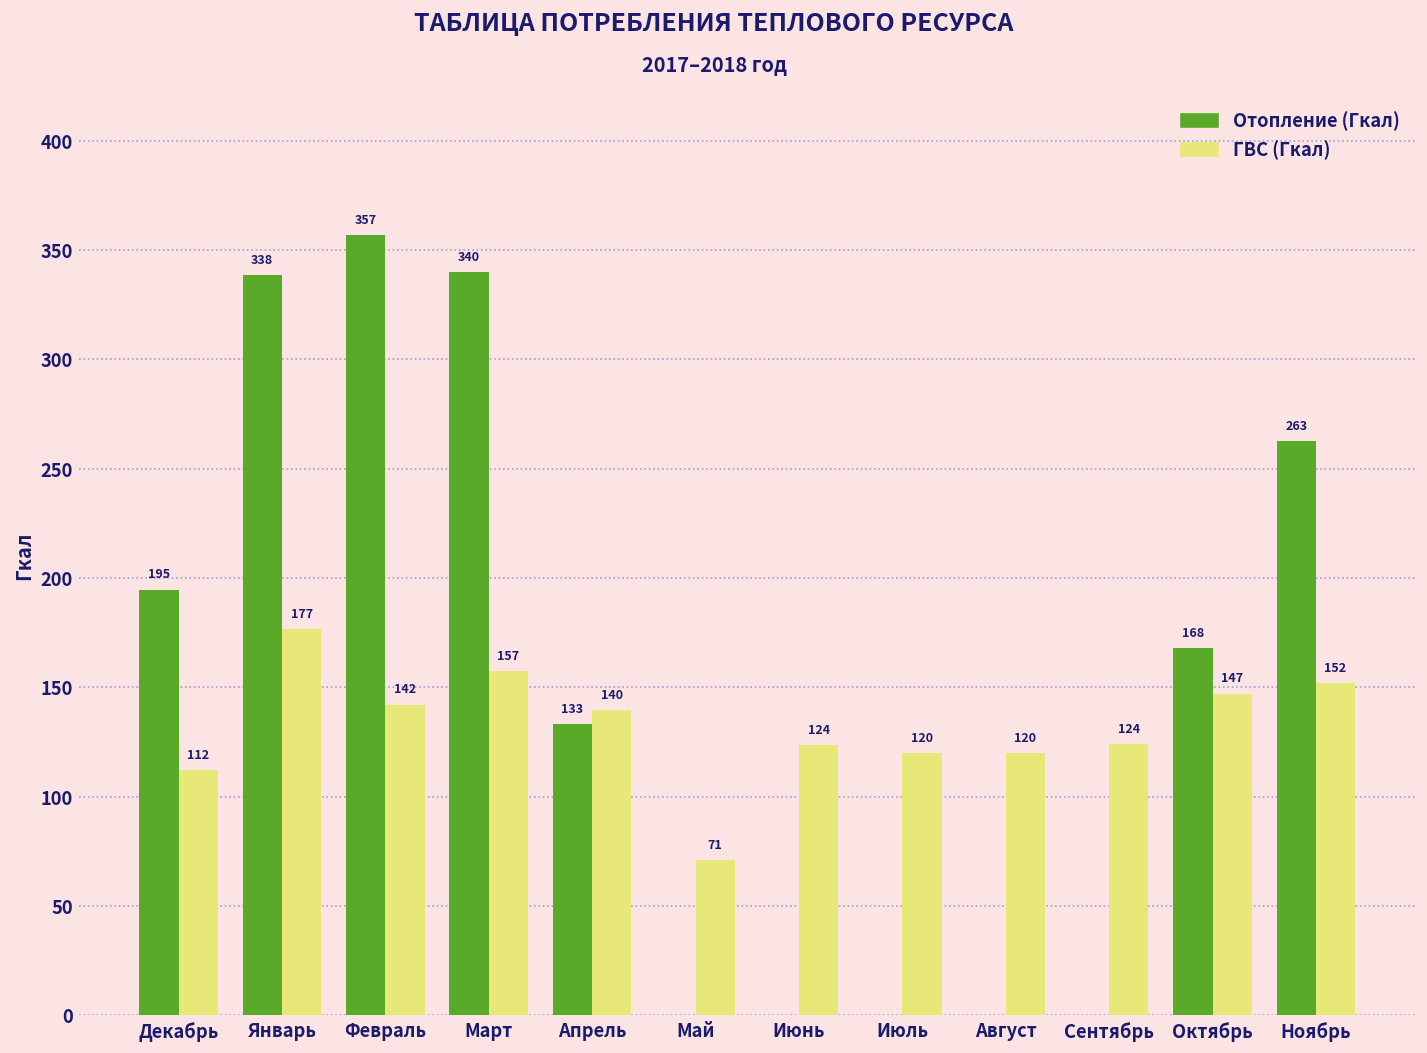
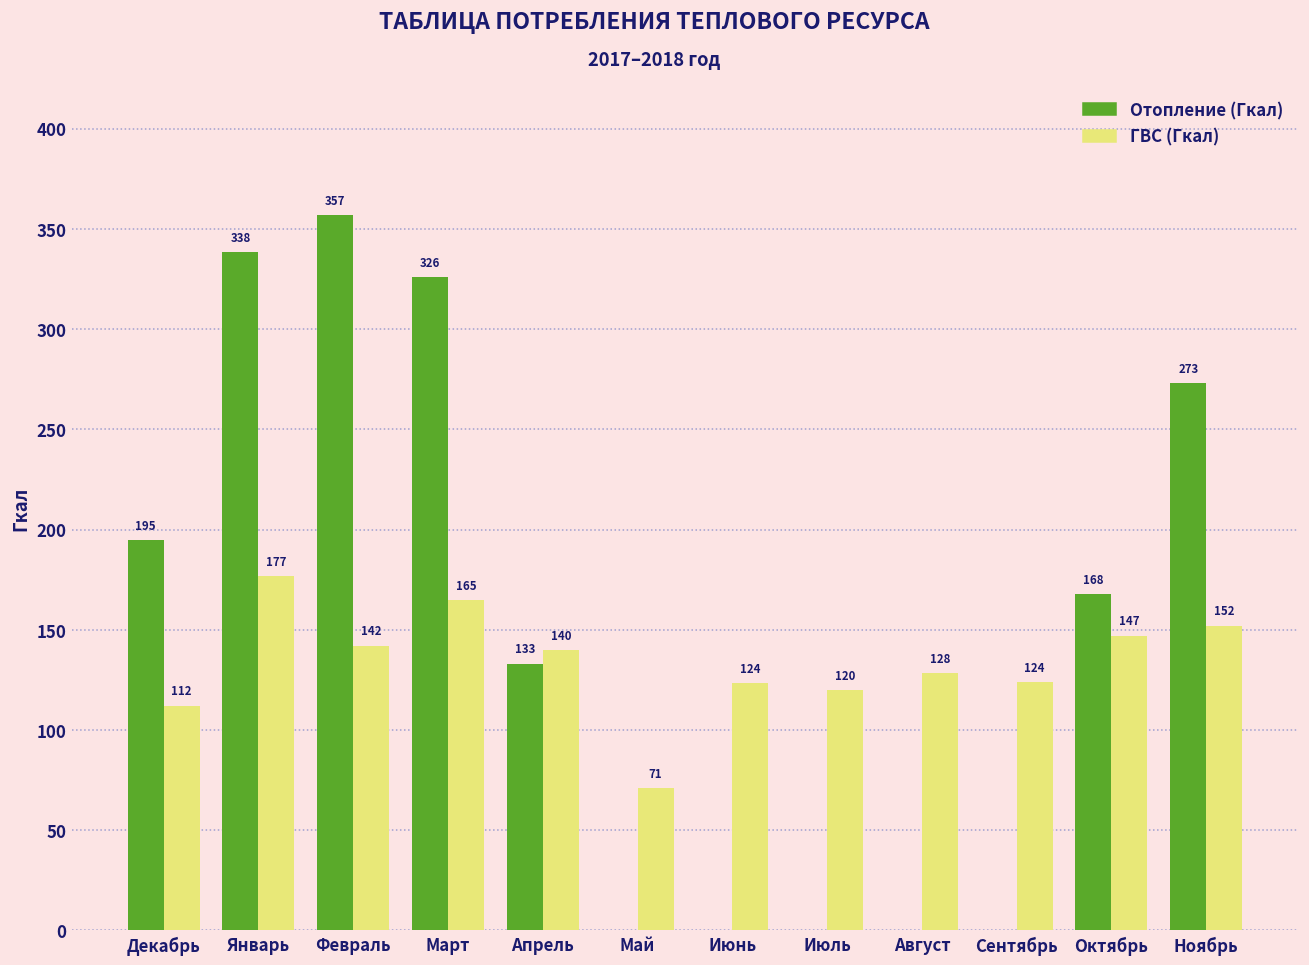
  {
    "Отопление (Гкал)": {
      "Декабрь": 195,
      "Январь": 338,
      "Февраль": 357,
-     "Март": 340,
+     "Март": 326,
      "Апрель": 133,
      "Октябрь": 168,
-     "Ноябрь": 263
+     "Ноябрь": 273
    },
    "ГВС (Гкал)": {
      "Декабрь": 112,
      "Январь": 177,
      "Февраль": 142,
-     "Март": 157,
+     "Март": 165,
      "Апрель": 140,
      "Май": 71,
      "Июнь": 124,
      "Июль": 120,
-     "Август": 120,
+     "Август": 128,
      "Сентябрь": 124,
      "Октябрь": 147,
      "Ноябрь": 152
    }
  }
